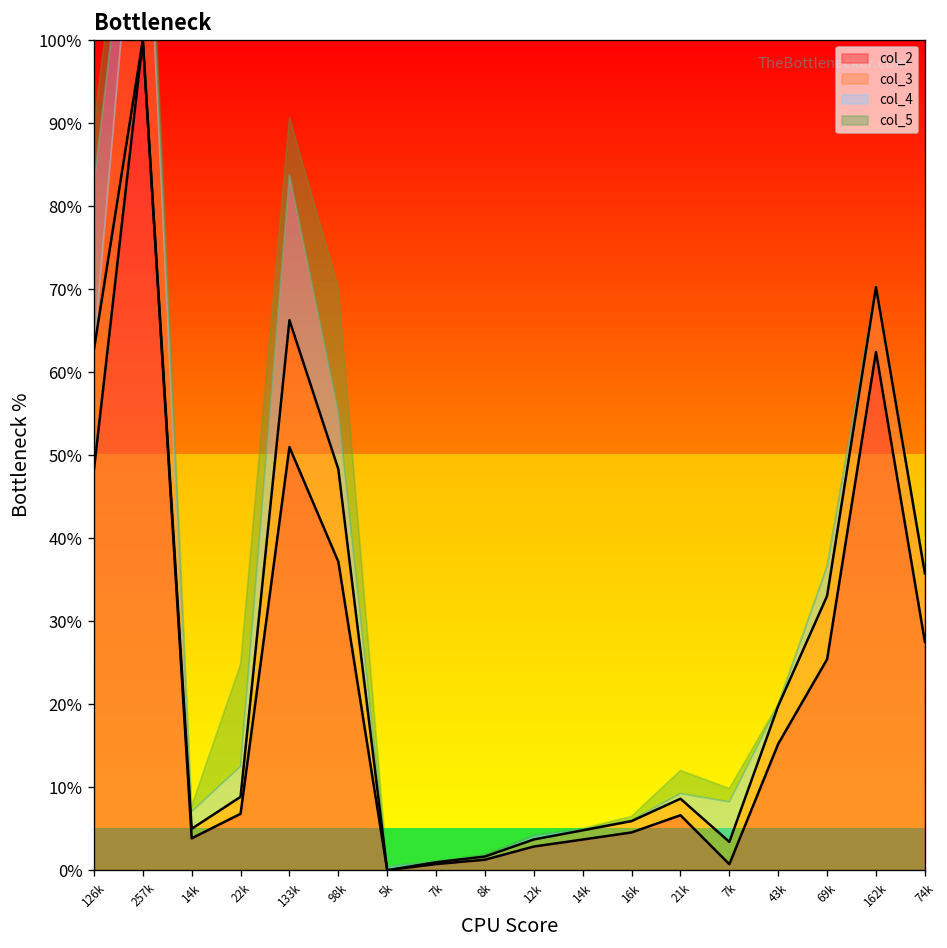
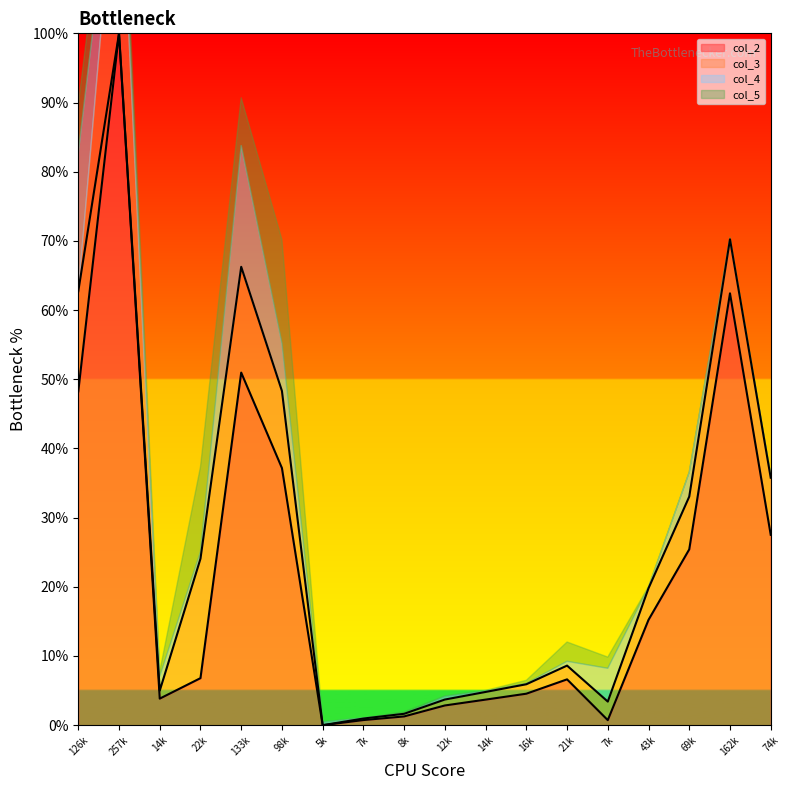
  {
    "col_2": {
      "126k": "48%",
      "22k": "7%",
      "133k": "51%",
      "98k": "37%",
      "8k": "1%",
      "12k": "3%",
      "16k": "5%",
      "21k": "7%",
      "43k": "15%",
      "69k": "25%",
      "162k": "62%",
      "74k": "28%"
    },
    "col_3": {
-     "22k": "2%"
+     "22k": "17%"
    },
    "col_4": {
      "126k": "20%",
-     "22k": "4%",
+     "22k": "1%",
      "133k": "18%",
      "98k": "7%",
      "21k": "1%"
    },
    "col_5": {
      "126k": "7%",
      "22k": "12%",
      "133k": "7%",
      "98k": "15%",
      "16k": "0%",
      "21k": "3%"
    }
  }
